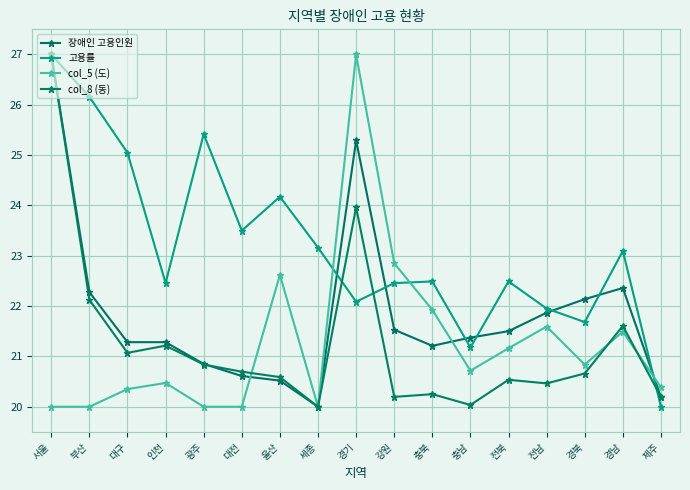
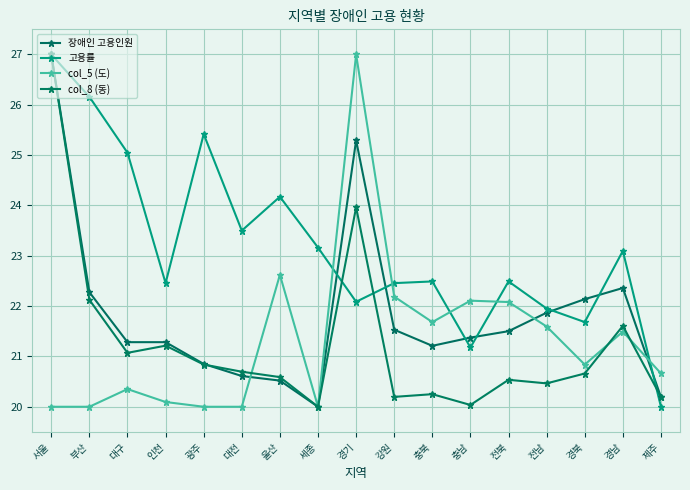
  {
    "col_5 (도)": {
      "서울": 20.0,
      "부산": 20.0,
      "대구": 20.4,
-     "인천": 20.5,
+     "인천": 20.1,
      "광주": 20.0,
      "대전": 20.0,
      "울산": 22.6,
      "경기": 27.0,
-     "강원": 22.9,
-     "충북": 21.9,
-     "충남": 20.7,
-     "전북": 21.2,
+     "강원": 22.2,
+     "충북": 21.7,
+     "충남": 22.1,
+     "전북": 22.1,
      "전남": 21.6,
      "경북": 20.8,
      "경남": 21.5,
-     "제주": 20.4
+     "제주": 20.7
    }
  }
